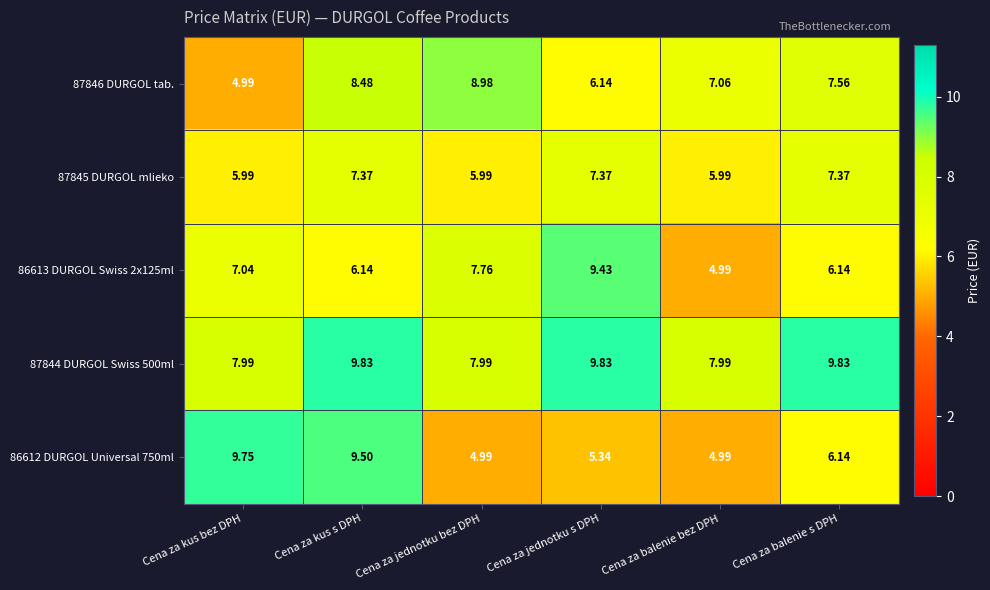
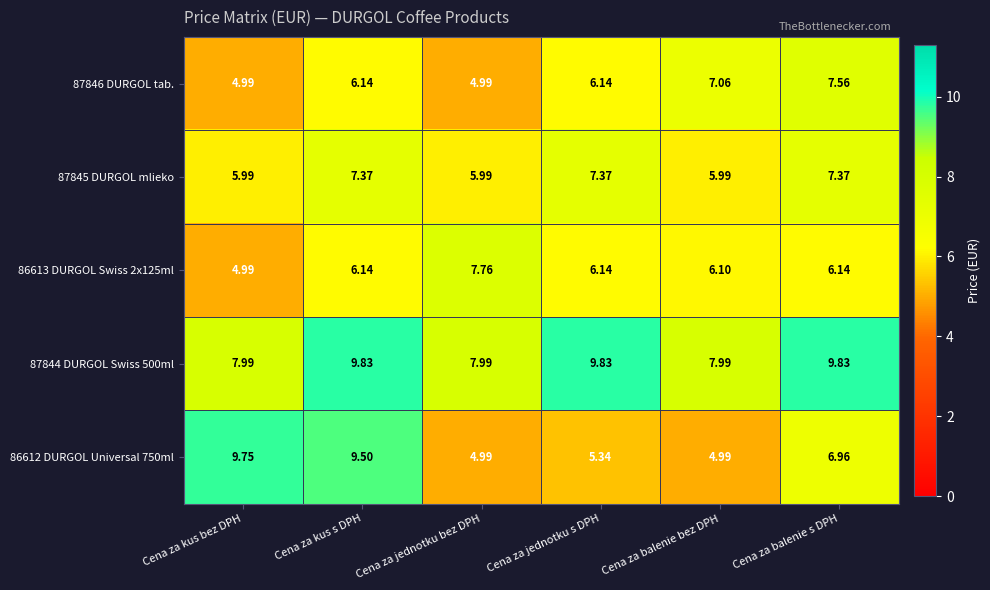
  {
    "87846 DURGOL tab.": {
      "Cena za kus bez DPH": 4.99,
-     "Cena za kus s DPH": 8.48,
-     "Cena za jednotku bez DPH": 8.98,
+     "Cena za kus s DPH": 6.14,
+     "Cena za jednotku bez DPH": 4.99,
      "Cena za jednotku s DPH": 6.14,
      "Cena za balenie bez DPH": 7.06,
      "Cena za balenie s DPH": 7.56
    },
    "87845 DURGOL mlieko": {
      "Cena za kus bez DPH": 5.99,
      "Cena za kus s DPH": 7.37,
      "Cena za jednotku bez DPH": 5.99,
      "Cena za jednotku s DPH": 7.37,
      "Cena za balenie bez DPH": 5.99,
      "Cena za balenie s DPH": 7.37
    },
    "86613 DURGOL Swiss 2x125ml": {
-     "Cena za kus bez DPH": 7.04,
+     "Cena za kus bez DPH": 4.99,
      "Cena za kus s DPH": 6.14,
      "Cena za jednotku bez DPH": 7.76,
-     "Cena za jednotku s DPH": 9.43,
-     "Cena za balenie bez DPH": 4.99,
+     "Cena za jednotku s DPH": 6.14,
+     "Cena za balenie bez DPH": 6.10,
      "Cena za balenie s DPH": 6.14
    },
    "87844 DURGOL Swiss 500ml": {
      "Cena za kus bez DPH": 7.99,
      "Cena za kus s DPH": 9.83,
      "Cena za jednotku bez DPH": 7.99,
      "Cena za jednotku s DPH": 9.83,
      "Cena za balenie bez DPH": 7.99,
      "Cena za balenie s DPH": 9.83
    },
    "86612 DURGOL Universal 750ml": {
      "Cena za kus bez DPH": 9.75,
      "Cena za kus s DPH": 9.50,
      "Cena za jednotku bez DPH": 4.99,
      "Cena za jednotku s DPH": 5.34,
      "Cena za balenie bez DPH": 4.99,
-     "Cena za balenie s DPH": 6.14
+     "Cena za balenie s DPH": 6.96
    }
  }
